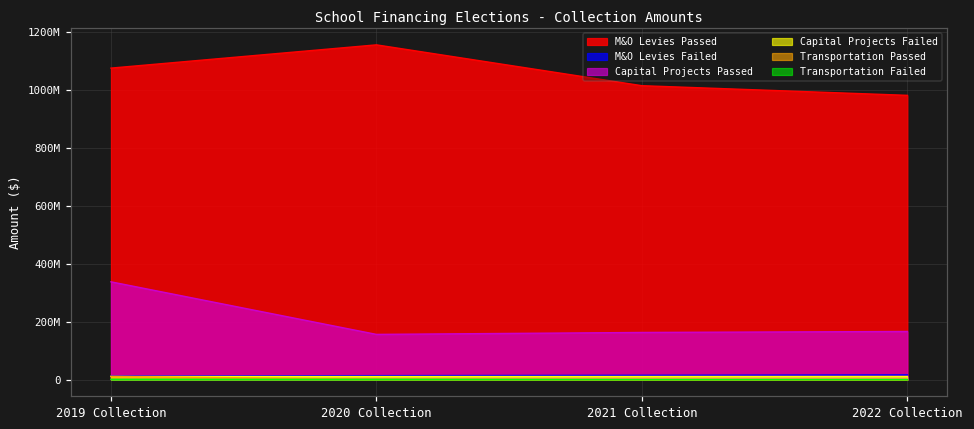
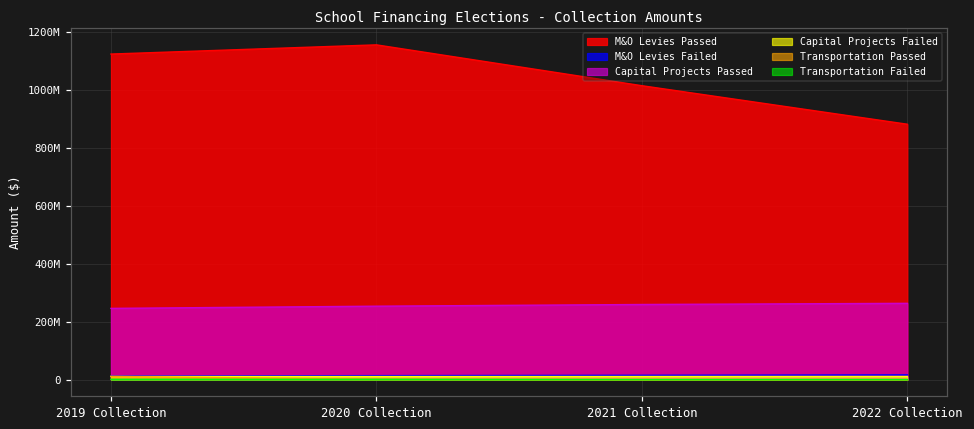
  {
    "M&O Levies Passed": {
-     "2019 Collection": 1080000000,
+     "2019 Collection": 1120000000,
      "2020 Collection": 1160000000,
      "2021 Collection": 1010000000,
-     "2022 Collection": 980000000
+     "2022 Collection": 880000000
    },
    "Capital Projects Passed": {
-     "2019 Collection": 340000000,
-     "2020 Collection": 160000000,
-     "2021 Collection": 160000000,
-     "2022 Collection": 170000000
+     "2019 Collection": 250000000,
+     "2020 Collection": 250000000,
+     "2021 Collection": 260000000,
+     "2022 Collection": 260000000
    },
    "Transportation Failed": {
      "2019 Collection": 0
    }
  }
